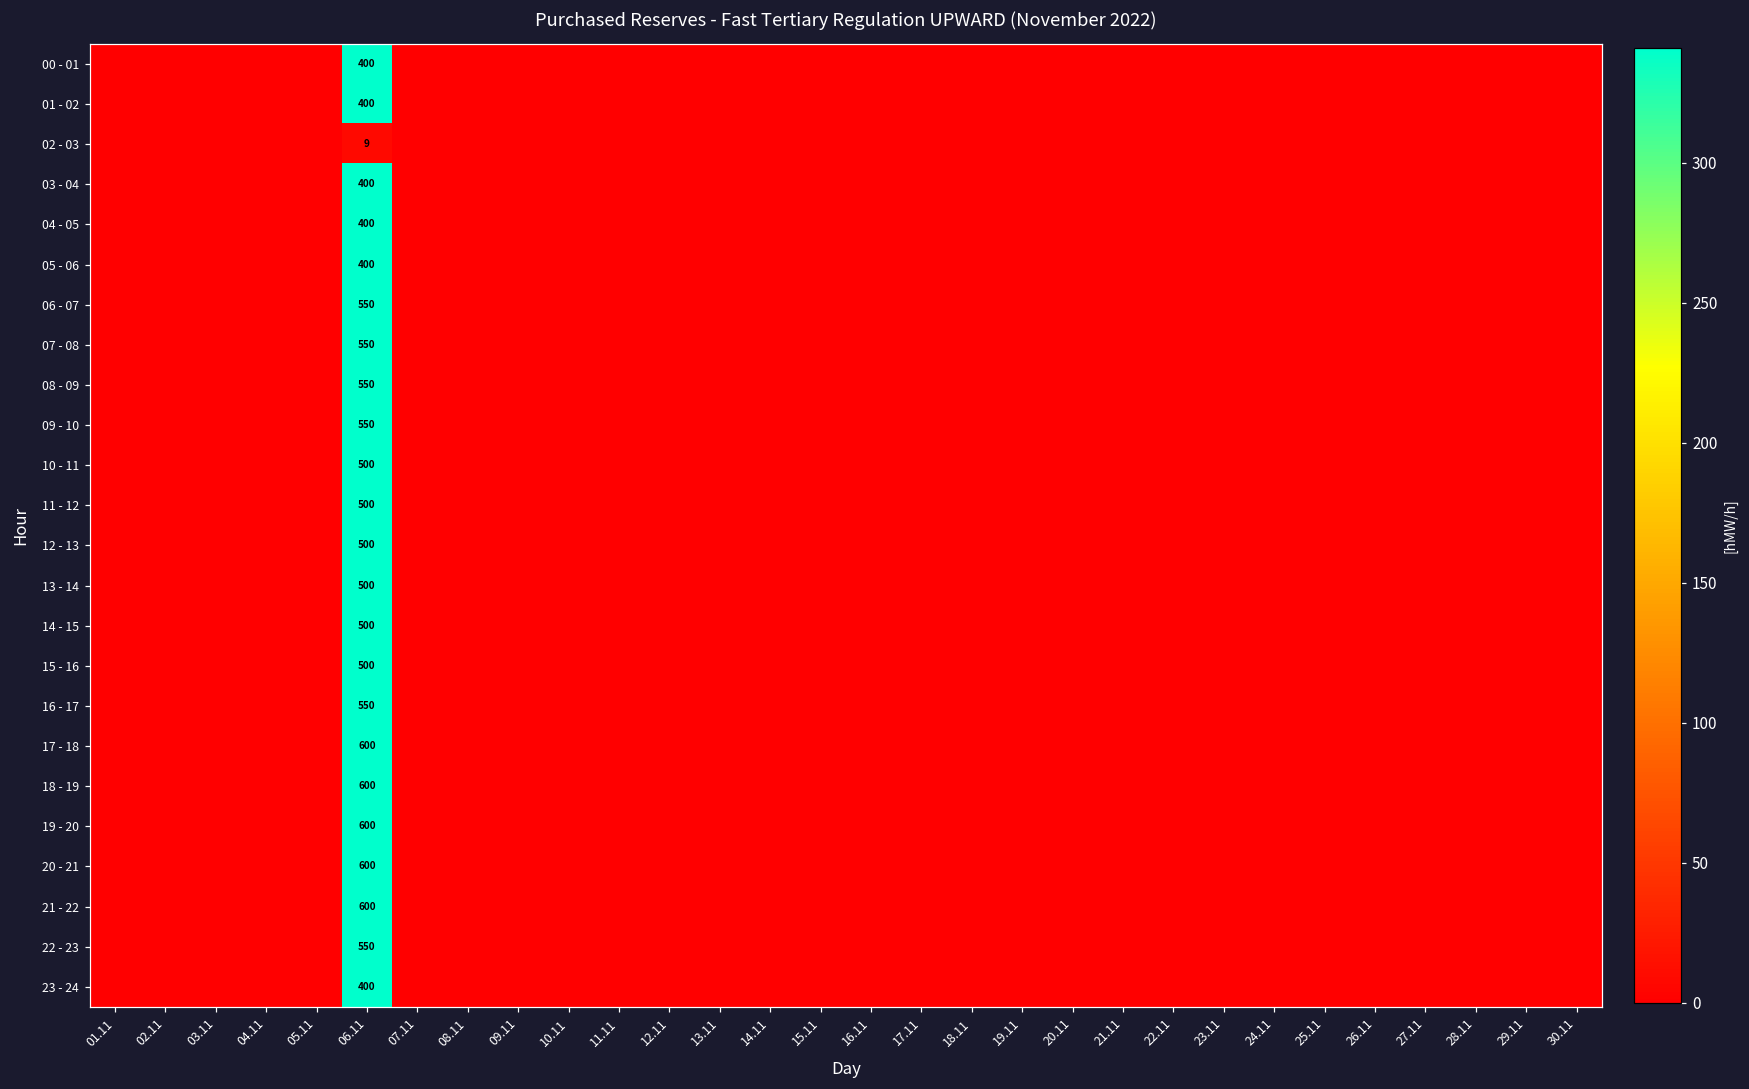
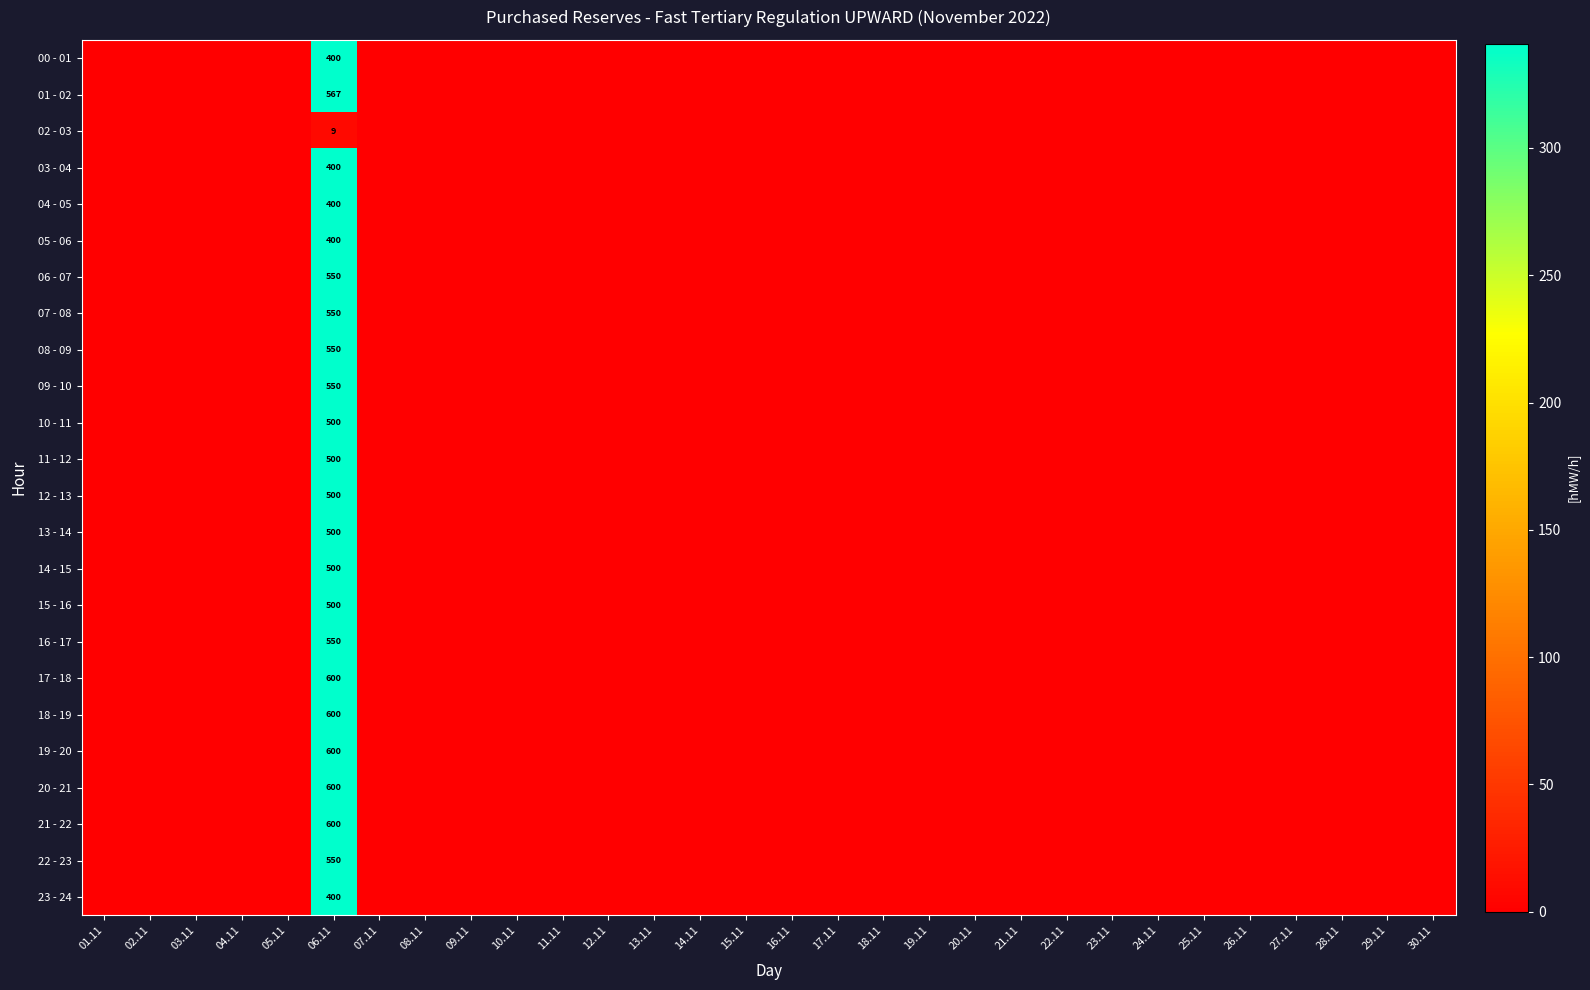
  {
    "00 - 01": {
      "06.11": 400
    },
    "01 - 02": {
-     "06.11": 400
+     "06.11": 567
    },
    "02 - 03": {
      "06.11": 9
    },
    "03 - 04": {
      "06.11": 400
    },
    "04 - 05": {
      "06.11": 400
    },
    "05 - 06": {
      "06.11": 400
    },
    "06 - 07": {
      "06.11": 550
    },
    "07 - 08": {
      "06.11": 550
    },
    "08 - 09": {
      "06.11": 550
    },
    "09 - 10": {
      "06.11": 550
    },
    "10 - 11": {
      "06.11": 500
    },
    "11 - 12": {
      "06.11": 500
    },
    "12 - 13": {
      "06.11": 500
    },
    "13 - 14": {
      "06.11": 500
    },
    "14 - 15": {
      "06.11": 500
    },
    "15 - 16": {
      "06.11": 500
    },
    "16 - 17": {
      "06.11": 550
    },
    "17 - 18": {
      "06.11": 600
    },
    "18 - 19": {
      "06.11": 600
    },
    "19 - 20": {
      "06.11": 600
    },
    "20 - 21": {
      "06.11": 600
    },
    "21 - 22": {
      "06.11": 600
    },
    "22 - 23": {
      "06.11": 550
    },
    "23 - 24": {
      "06.11": 400
    }
  }
